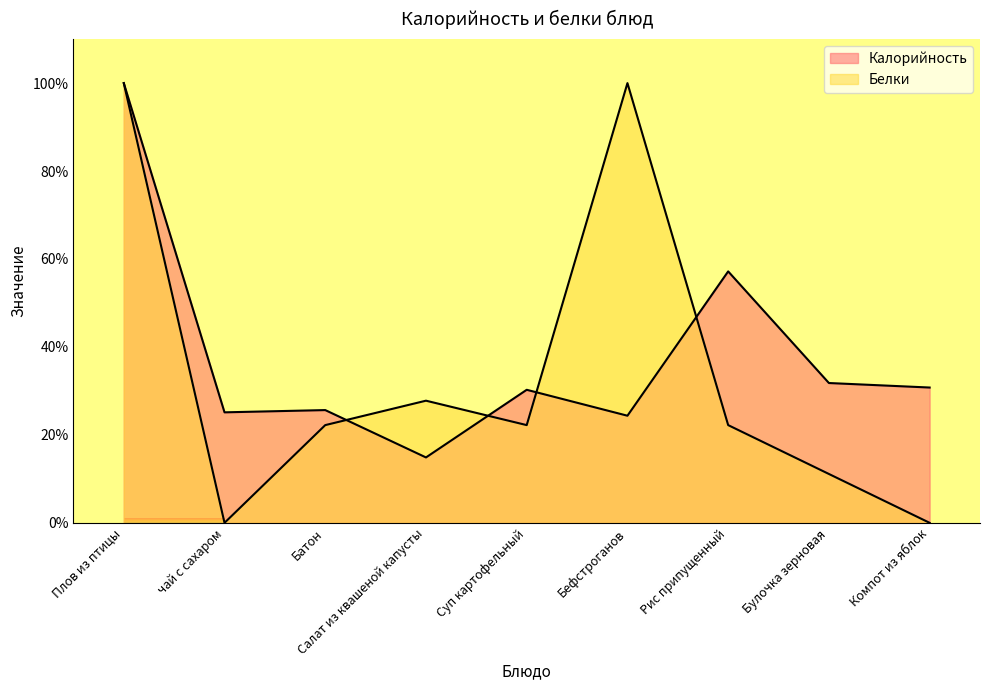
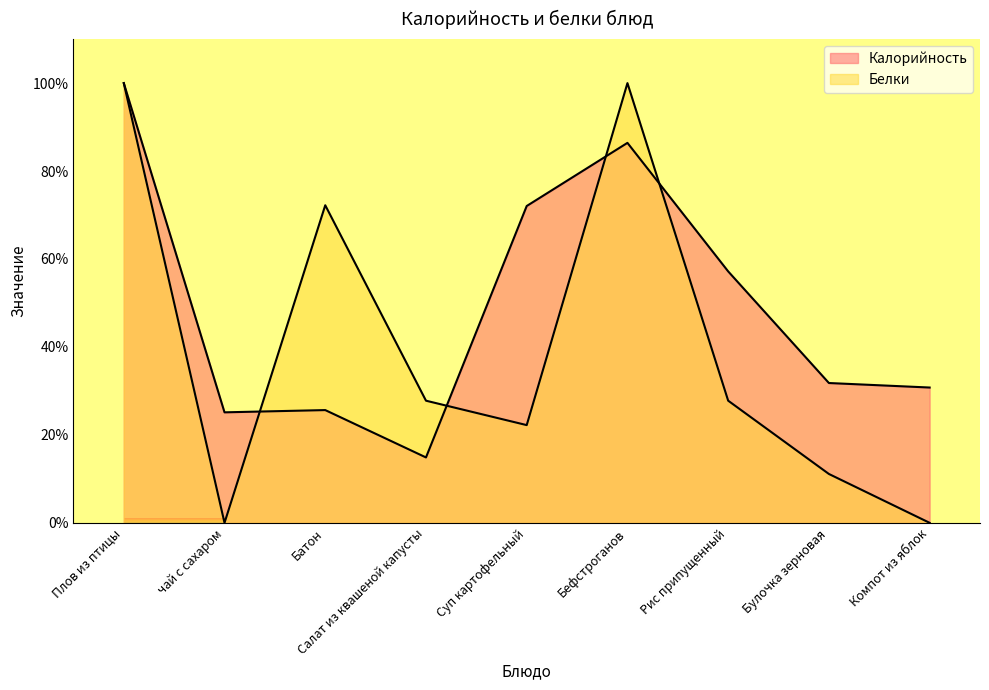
  {
    "Калорийность": {
      "чай с сахаром": "25%",
      "Батон": "26%",
      "Салат из квашеной капусты": "15%",
-     "Суп картофельный": "30%",
-     "Бефстроганов": "24%",
+     "Суп картофельный": "72%",
+     "Бефстроганов": "86%",
      "Рис припущенный": "57%",
      "Булочка зерновая": "32%",
      "Компот из яблок": "31%"
    },
    "Белки": {
      "чай с сахаром": "0%",
-     "Батон": "22%",
+     "Батон": "72%",
      "Салат из квашеной капусты": "28%",
      "Суп картофельный": "22%",
      "Бефстроганов": "100%",
-     "Рис припущенный": "22%",
+     "Рис припущенный": "28%",
      "Булочка зерновая": "11%",
      "Компот из яблок": "0%"
    }
  }
